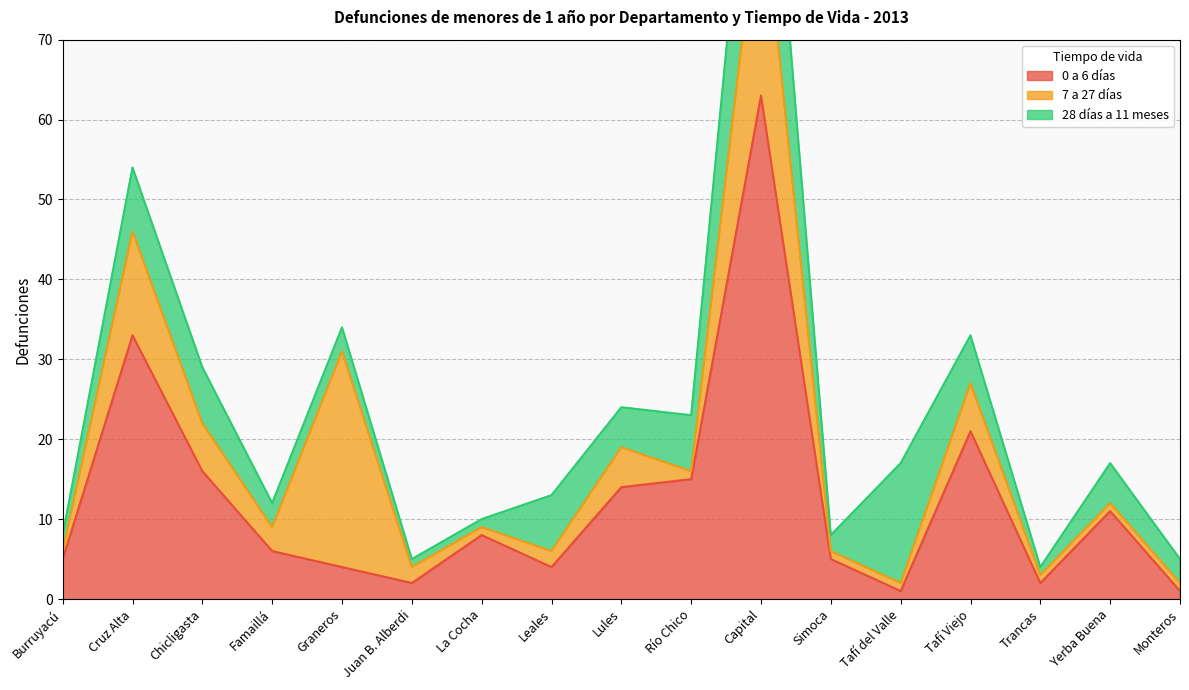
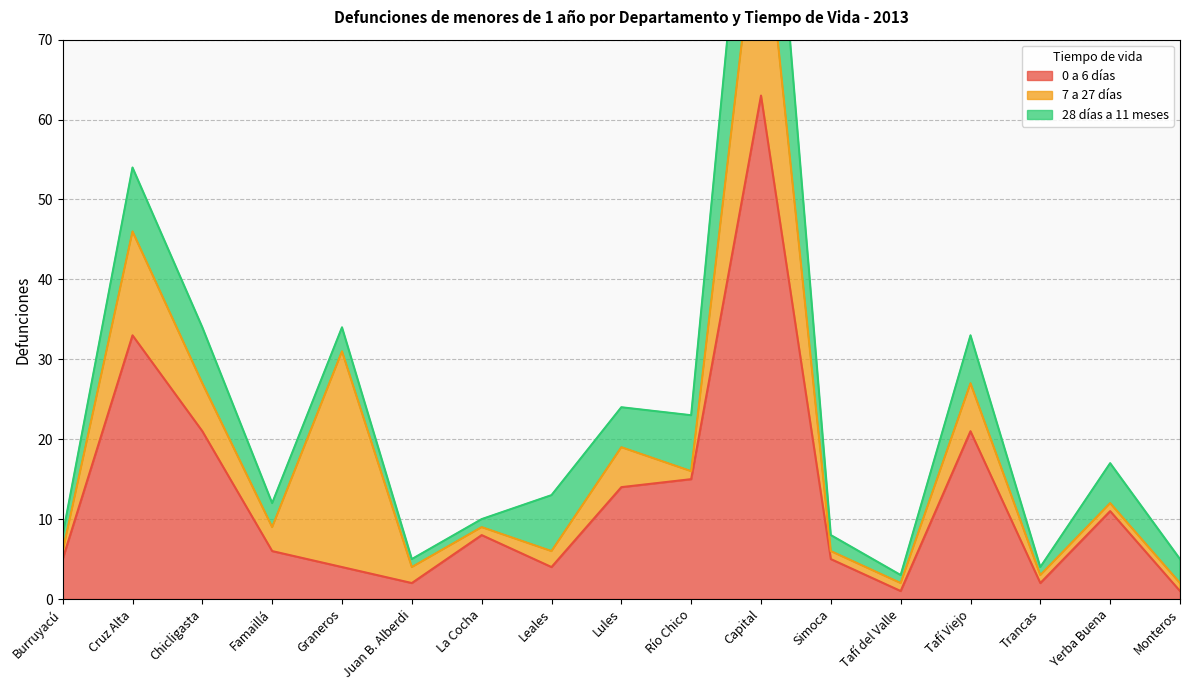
  {
    "0 a 6 días": {
      "Burruyacú": 5,
      "Cruz Alta": 33,
-     "Chicligasta": 16,
+     "Chicligasta": 21,
      "Famaillá": 6,
      "Graneros": 4,
      "Juan B. Alberdi": 2,
      "La Cocha": 8,
      "Leales": 4,
      "Lules": 14,
      "Río Chico": 15,
      "Capital": 63,
      "Simoca": 5,
      "Tafí del Valle": 1,
      "Tafí Viejo": 21,
      "Trancas": 2,
      "Yerba Buena": 11,
      "Monteros": 1
    },
    "7 a 27 días": {
      "Burruyacú": 1,
      "Cruz Alta": 13,
      "Chicligasta": 6,
      "Famaillá": 3,
      "Graneros": 27,
      "Juan B. Alberdi": 2,
      "La Cocha": 1,
      "Leales": 2,
      "Lules": 5,
      "Río Chico": 1,
      "Simoca": 1,
      "Tafí del Valle": 1,
      "Tafí Viejo": 6,
      "Trancas": 1,
      "Yerba Buena": 1,
      "Monteros": 1
    },
    "28 días a 11 meses": {
      "Burruyacú": 2,
      "Cruz Alta": 8,
      "Chicligasta": 7,
      "Famaillá": 3,
      "Graneros": 3,
      "Juan B. Alberdi": 1,
      "La Cocha": 1,
      "Leales": 7,
      "Lules": 5,
      "Río Chico": 7,
      "Simoca": 2,
-     "Tafí del Valle": 15,
+     "Tafí del Valle": 1,
      "Tafí Viejo": 6,
      "Trancas": 1,
      "Yerba Buena": 5,
      "Monteros": 3
    }
  }
